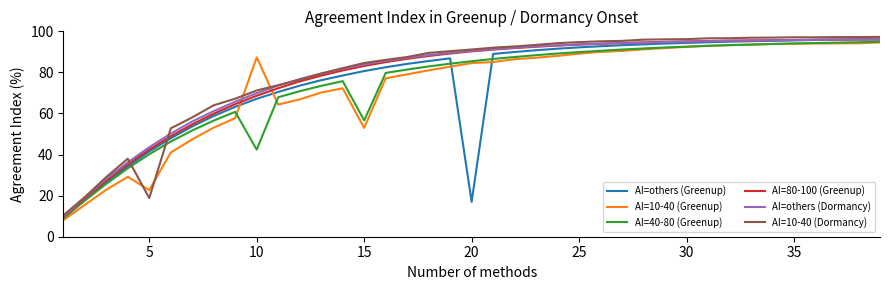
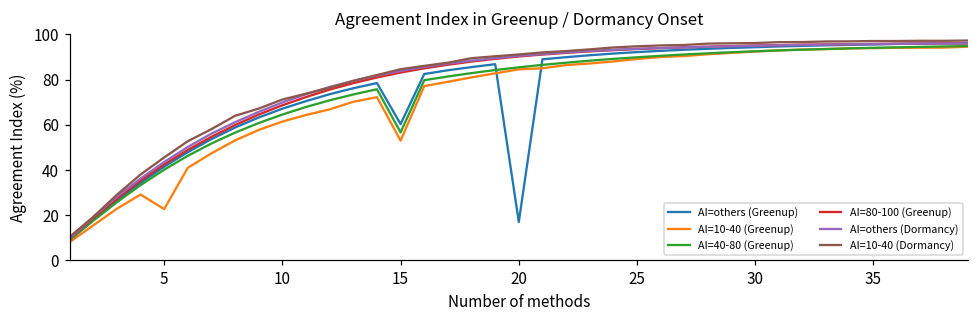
  {
    "AI=others (Greenup)": {
      "10": 67,
-     "15": 81,
+     "15": 60,
      "20": 17,
      "25": 92
    },
    "AI=10-40 (Greenup)": {
      "5": 23,
-     "10": 87,
+     "10": 61,
      "15": 53
    },
    "AI=40-80 (Greenup)": {
      "5": 40,
-     "10": 42,
+     "10": 65,
      "15": 57
    },
    "AI=10-40 (Dormancy)": {
-     "5": 19,
+     "5": 46,
      "10": 71,
      "35": 97
    }
  }
